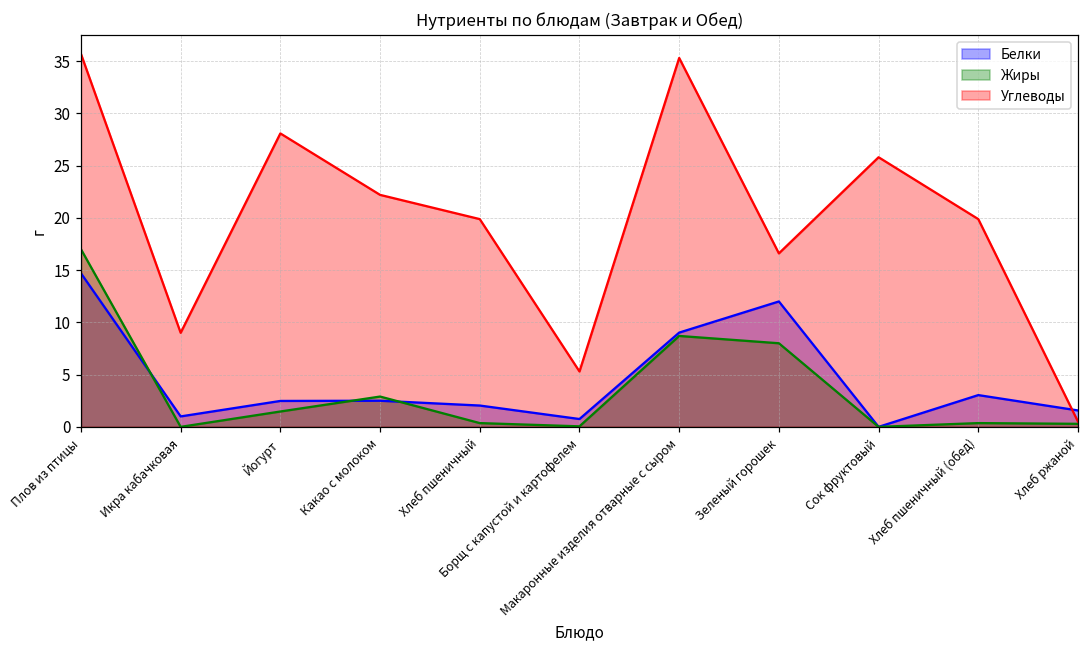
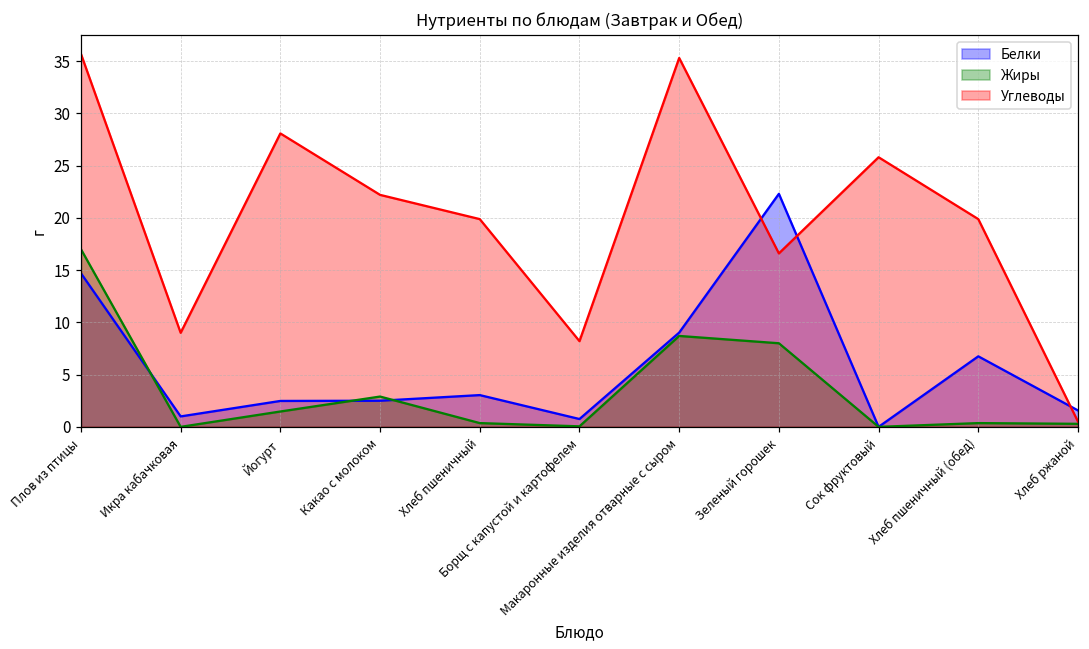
  {
    "Белки": {
      "Плов из птицы": 15,
      "Икра кабачковая": 1,
      "Йогурт": 2,
      "Какао с молоком": 3,
-     "Хлеб пшеничный": 2,
+     "Хлеб пшеничный": 3,
      "Борщ с капустой и картофелем": 1,
      "Макаронные изделия отварные с сыром": 9,
-     "Зеленый горошек": 12,
-     "Хлеб пшеничный (обед)": 3,
+     "Зеленый горошек": 22,
+     "Хлеб пшеничный (обед)": 7,
      "Хлеб ржаной": 2
    },
    "Жиры": {
      "Плов из птицы": 17,
      "Икра кабачковая": 0,
      "Йогурт": 1,
      "Какао с молоком": 3,
      "Хлеб пшеничный": 0,
      "Борщ с капустой и картофелем": 0,
      "Макаронные изделия отварные с сыром": 9,
      "Зеленый горошек": 8,
      "Хлеб пшеничный (обед)": 0
    },
    "Углеводы": {
      "Плов из птицы": 36,
      "Икра кабачковая": 9,
      "Йогурт": 28,
      "Какао с молоком": 22,
      "Хлеб пшеничный": 20,
-     "Борщ с капустой и картофелем": 5,
+     "Борщ с капустой и картофелем": 8,
      "Макаронные изделия отварные с сыром": 35,
      "Зеленый горошек": 17,
      "Сок фруктовый": 26,
      "Хлеб пшеничный (обед)": 20
    }
  }
